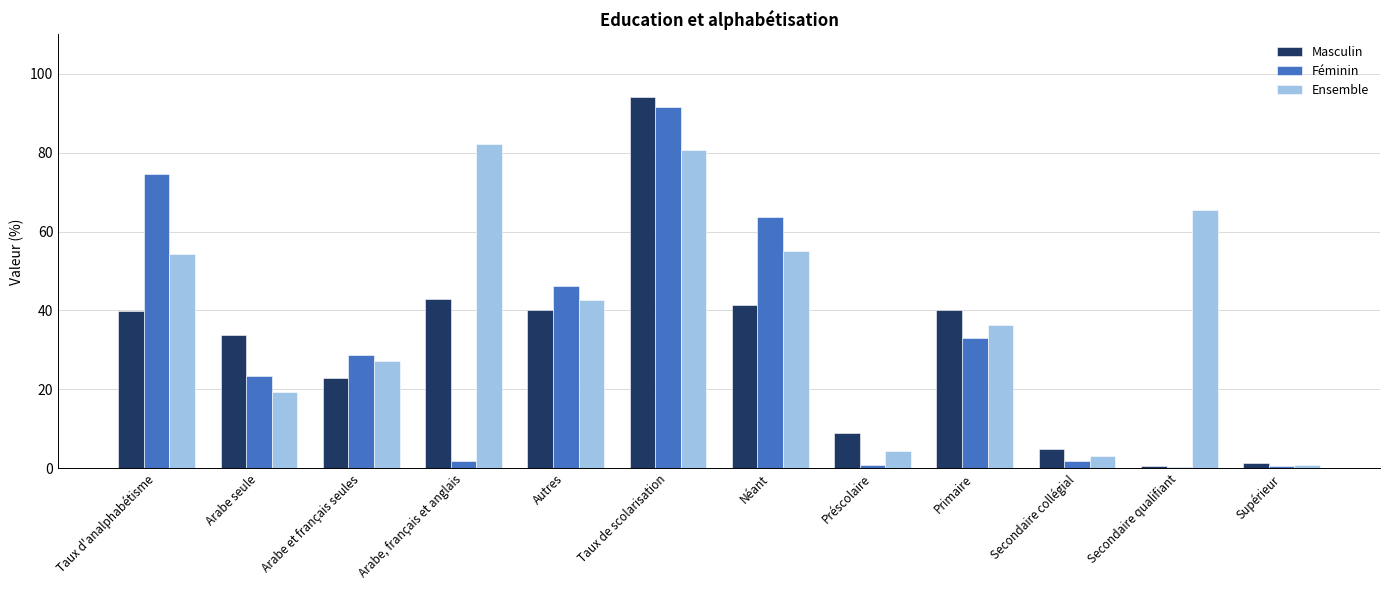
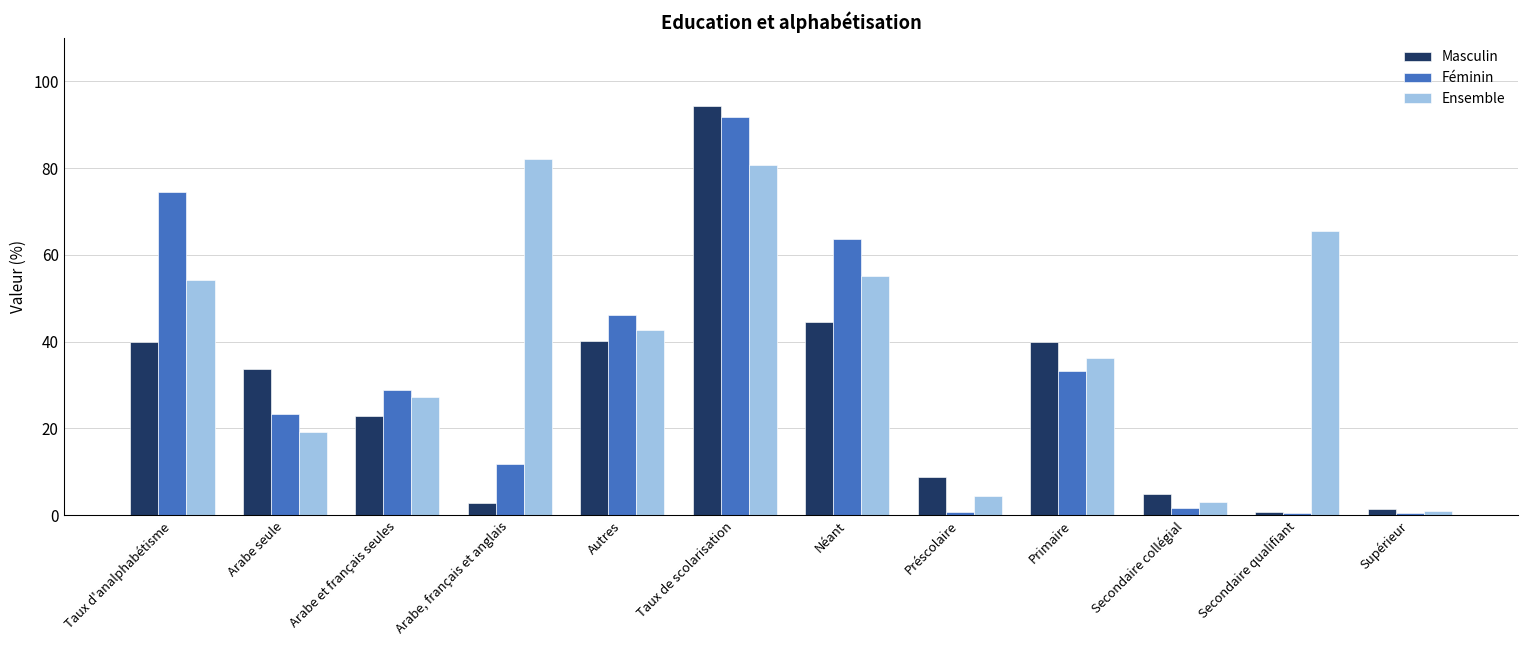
  {
    "Masculin": {
      "Taux d'analphabétisme": 40,
      "Arabe seule": 34,
      "Arabe et français seules": 23,
-     "Arabe, français et anglais": 43,
+     "Arabe, français et anglais": 3,
      "Autres": 40,
      "Taux de scolarisation": 94,
-     "Néant": 42,
+     "Néant": 44,
      "Préscolaire": 9,
      "Primaire": 40,
      "Secondaire collégial": 5,
      "Supérieur": 1
    },
    "Féminin": {
      "Taux d'analphabétisme": 75,
      "Arabe seule": 23,
      "Arabe et français seules": 29,
-     "Arabe, français et anglais": 2,
+     "Arabe, français et anglais": 12,
      "Autres": 46,
      "Taux de scolarisation": 92,
      "Néant": 64,
      "Préscolaire": 1,
      "Primaire": 33,
      "Secondaire collégial": 2
    },
    "Ensemble": {
      "Taux d'analphabétisme": 54,
      "Arabe seule": 19,
      "Arabe et français seules": 27,
      "Arabe, français et anglais": 82,
      "Autres": 43,
      "Taux de scolarisation": 81,
      "Néant": 55,
      "Préscolaire": 4,
      "Primaire": 36,
      "Secondaire collégial": 3,
      "Secondaire qualifiant": 65,
      "Supérieur": 1
    }
  }
